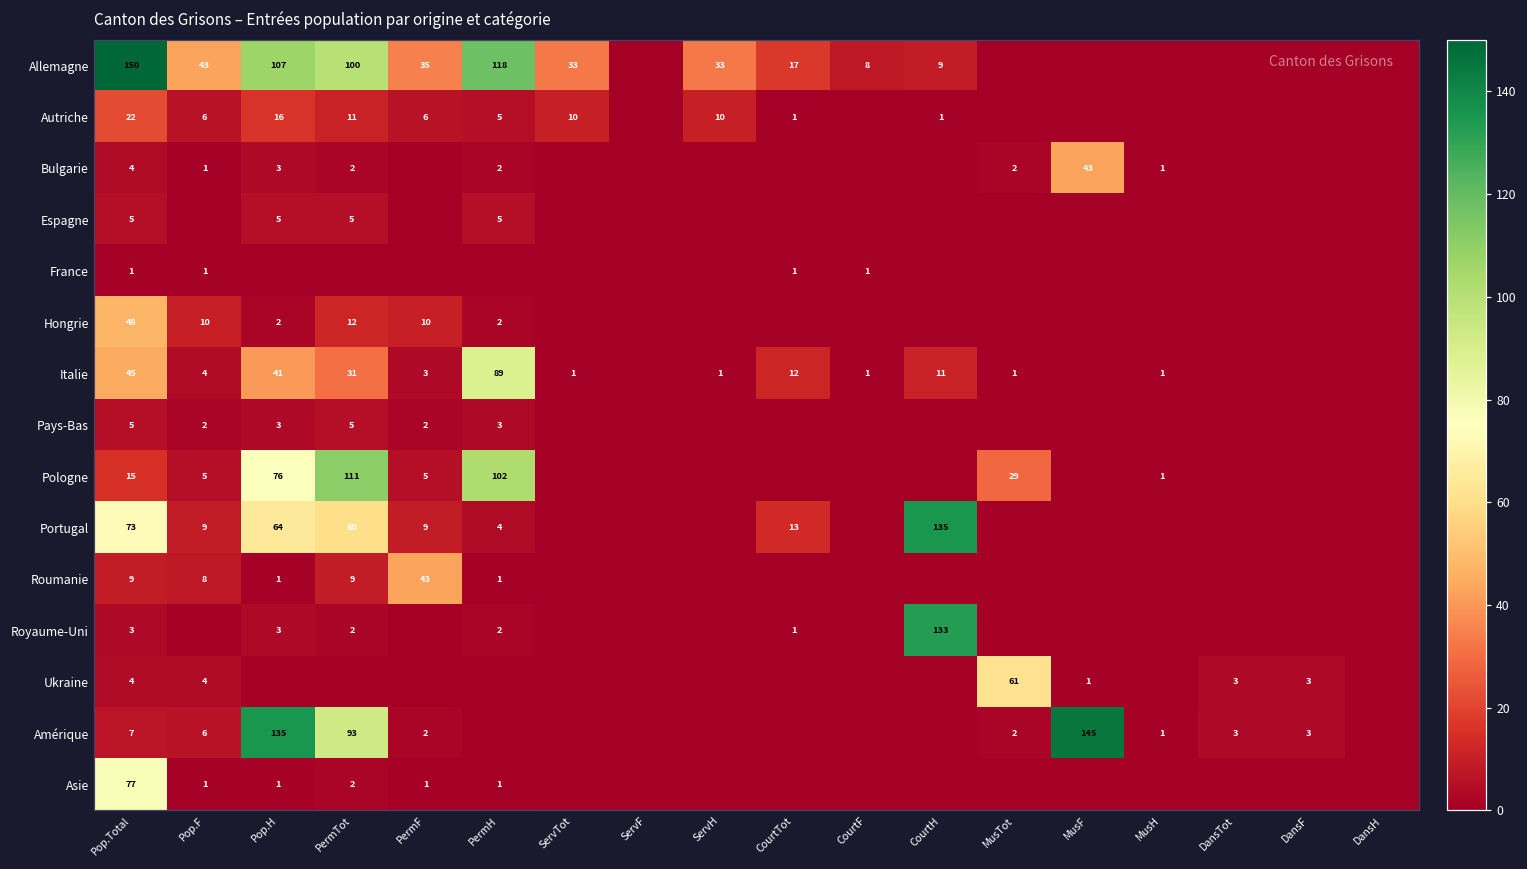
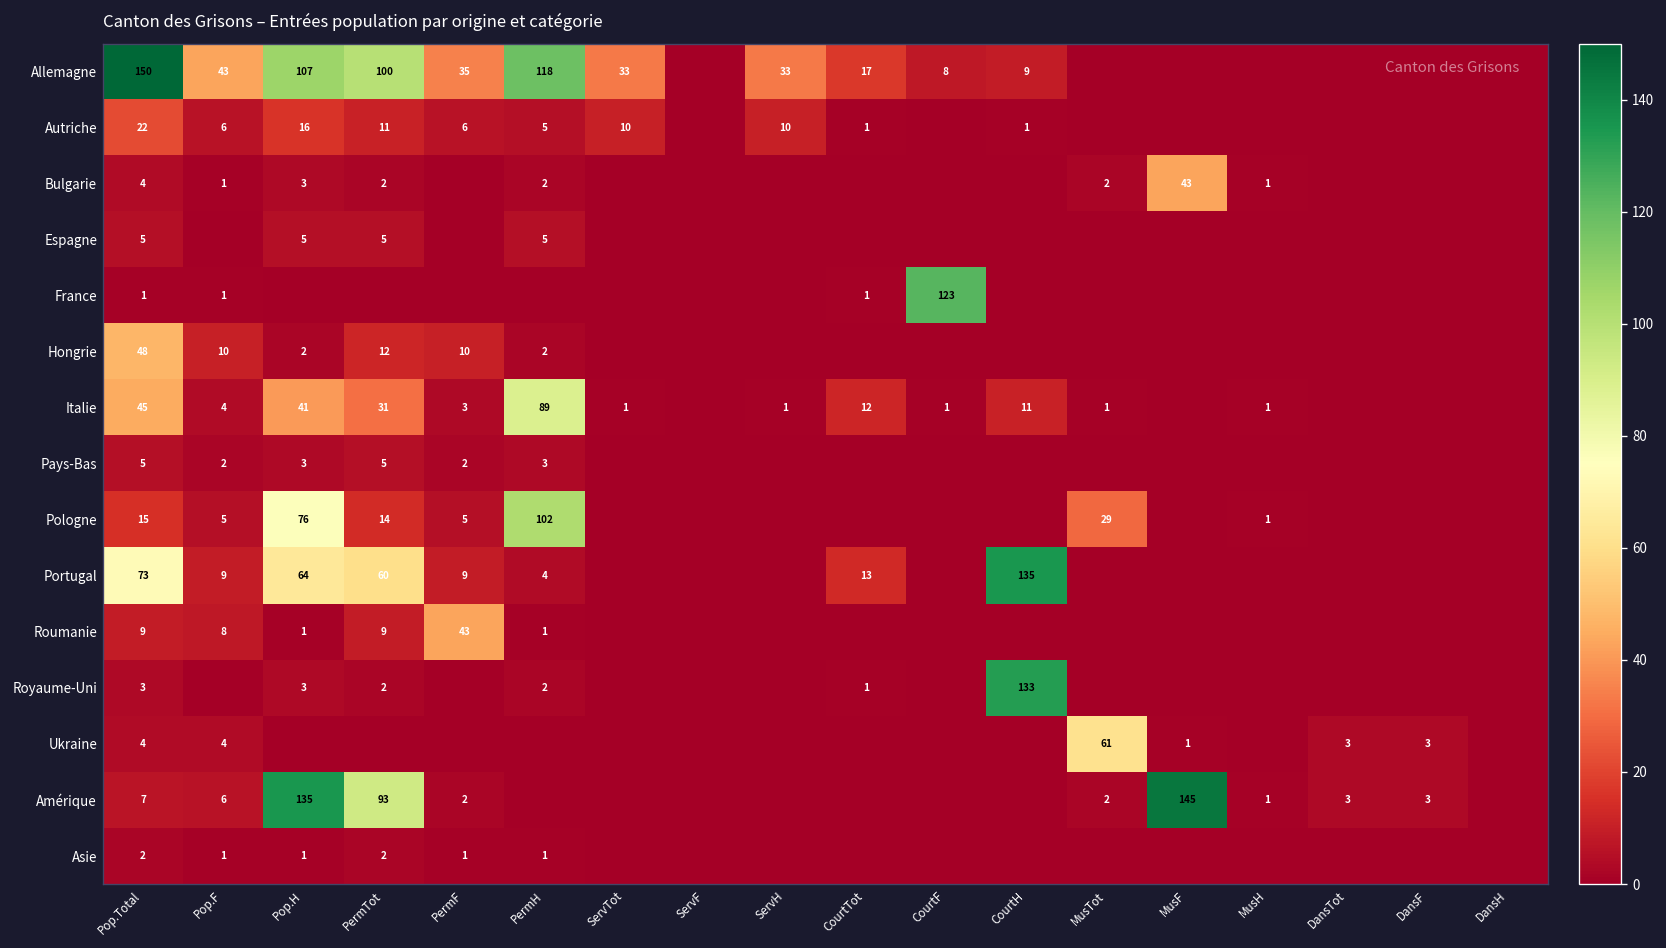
  {
    "Allemagne": {
      "Pop.Total": 150,
      "Pop.F": 43,
      "Pop.H": 107,
      "PermTot": 100,
      "PermF": 35,
      "PermH": 118,
      "ServTot": 33,
      "ServH": 33,
      "CourtTot": 17,
      "CourtF": 8,
      "CourtH": 9
    },
    "Autriche": {
      "Pop.Total": 22,
      "Pop.F": 6,
      "Pop.H": 16,
      "PermTot": 11,
      "PermF": 6,
      "PermH": 5,
      "ServTot": 10,
      "ServH": 10,
      "CourtTot": 1,
      "CourtH": 1
    },
    "Bulgarie": {
      "Pop.Total": 4,
      "Pop.F": 1,
      "Pop.H": 3,
      "PermTot": 2,
      "PermH": 2,
      "MusTot": 2,
      "MusF": 43,
      "MusH": 1
    },
    "Espagne": {
      "Pop.Total": 5,
      "Pop.H": 5,
      "PermTot": 5,
      "PermH": 5
    },
    "France": {
      "Pop.Total": 1,
      "Pop.F": 1,
      "CourtTot": 1,
-     "CourtF": 1
+     "CourtF": 123
    },
    "Hongrie": {
      "Pop.Total": 48,
      "Pop.F": 10,
      "Pop.H": 2,
      "PermTot": 12,
      "PermF": 10,
      "PermH": 2
    },
    "Italie": {
      "Pop.Total": 45,
      "Pop.F": 4,
      "Pop.H": 41,
      "PermTot": 31,
      "PermF": 3,
      "PermH": 89,
      "ServTot": 1,
      "ServH": 1,
      "CourtTot": 12,
      "CourtF": 1,
      "CourtH": 11,
      "MusTot": 1,
      "MusH": 1
    },
    "Pays-Bas": {
      "Pop.Total": 5,
      "Pop.F": 2,
      "Pop.H": 3,
      "PermTot": 5,
      "PermF": 2,
      "PermH": 3
    },
    "Pologne": {
      "Pop.Total": 15,
      "Pop.F": 5,
      "Pop.H": 76,
-     "PermTot": 111,
+     "PermTot": 14,
      "PermF": 5,
      "PermH": 102,
      "MusTot": 29,
      "MusH": 1
    },
    "Portugal": {
      "Pop.Total": 73,
      "Pop.F": 9,
      "Pop.H": 64,
      "PermTot": 60,
      "PermF": 9,
      "PermH": 4,
      "CourtTot": 13,
      "CourtH": 135
    },
    "Roumanie": {
      "Pop.Total": 9,
      "Pop.F": 8,
      "Pop.H": 1,
      "PermTot": 9,
      "PermF": 43,
      "PermH": 1
    },
    "Royaume-Uni": {
      "Pop.Total": 3,
      "Pop.H": 3,
      "PermTot": 2,
      "PermH": 2,
      "CourtTot": 1,
      "CourtH": 133
    },
    "Ukraine": {
      "Pop.Total": 4,
      "Pop.F": 4,
      "MusTot": 61,
      "MusF": 1,
      "DansTot": 3,
      "DansF": 3
    },
    "Amérique": {
      "Pop.Total": 7,
      "Pop.F": 6,
      "Pop.H": 135,
      "PermTot": 93,
      "PermF": 2,
      "MusTot": 2,
      "MusF": 145,
      "MusH": 1,
      "DansTot": 3,
      "DansF": 3
    },
    "Asie": {
-     "Pop.Total": 77,
+     "Pop.Total": 2,
      "Pop.F": 1,
      "Pop.H": 1,
      "PermTot": 2,
      "PermF": 1,
      "PermH": 1
    }
  }
